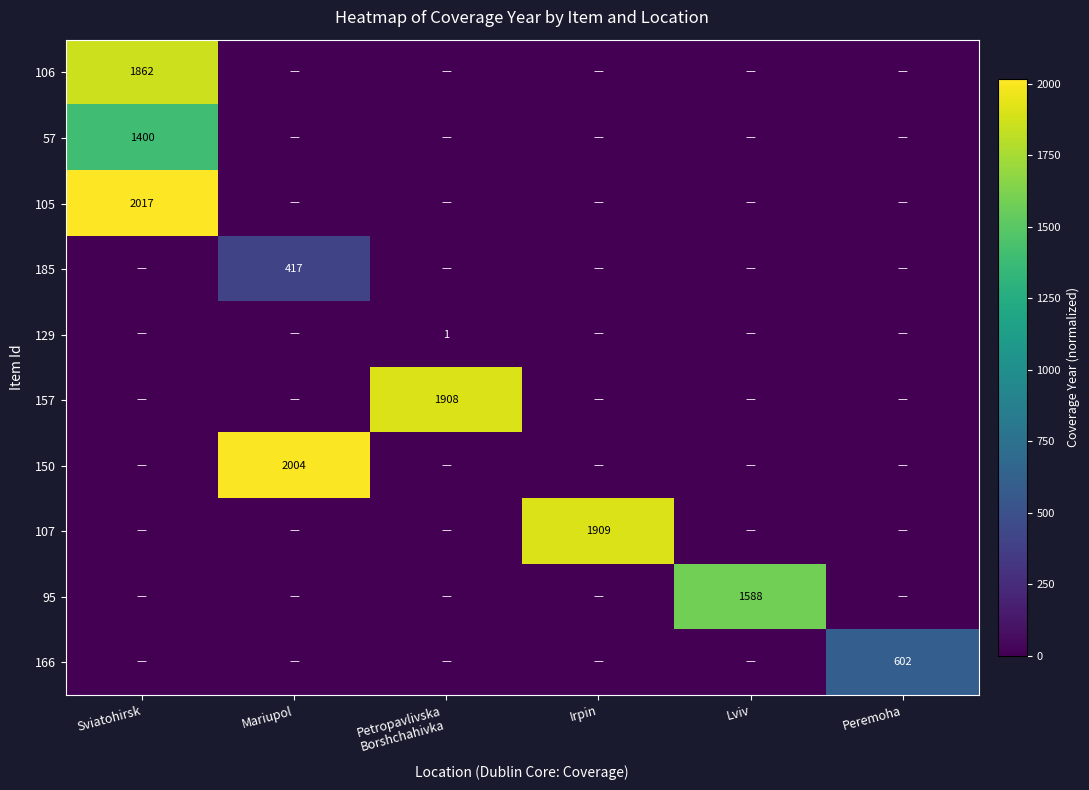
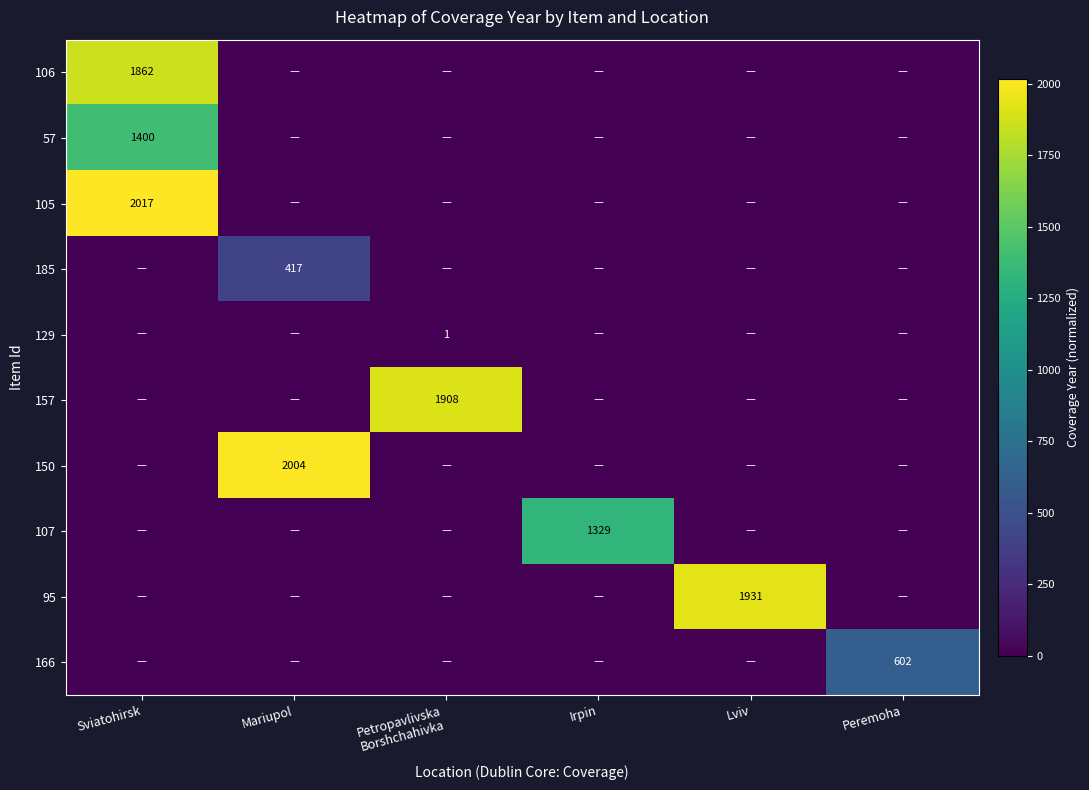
  {
    "106": {
      "Sviatohirsk": 1862
    },
    "57": {
      "Sviatohirsk": 1400
    },
    "105": {
      "Sviatohirsk": 2017
    },
    "185": {
      "Mariupol": 417
    },
    "129": {
      "Petropavlivska Borshchahivka": 1
    },
    "157": {
      "Petropavlivska Borshchahivka": 1908
    },
    "150": {
      "Mariupol": 2004
    },
    "107": {
-     "Irpin": 1909
+     "Irpin": 1329
    },
    "95": {
-     "Lviv": 1588
+     "Lviv": 1931
    },
    "166": {
      "Peremoha": 602
    }
  }
